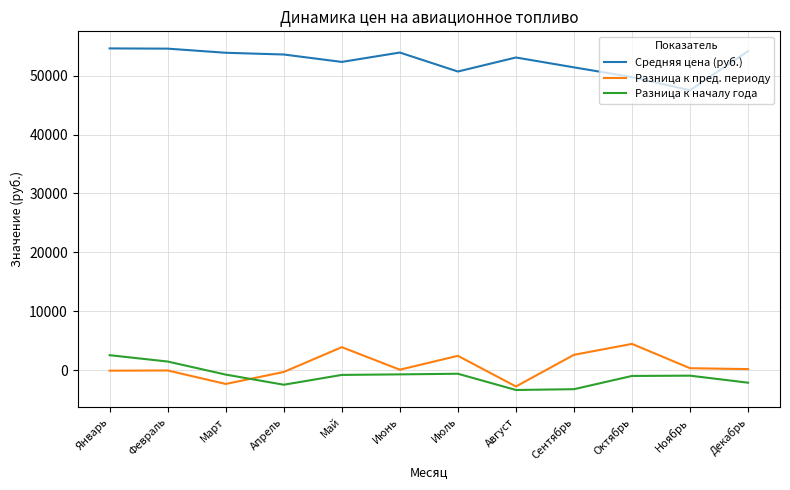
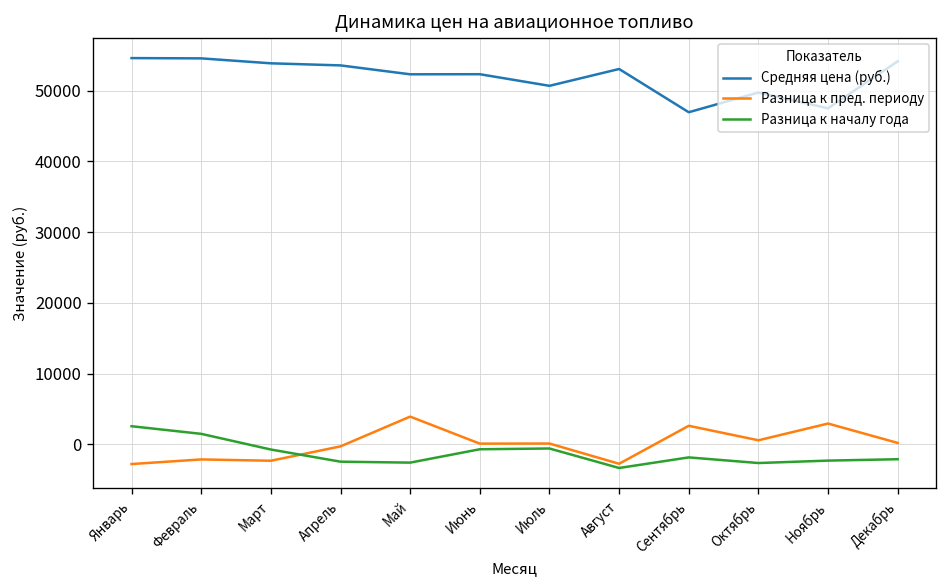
  {
    "Средняя цена (руб.)": {
      "Январь": 55000,
      "Февраль": 55000,
      "Март": 54000,
      "Апрель": 54000,
      "Май": 52000,
-     "Июнь": 54000,
+     "Июнь": 52000,
      "Июль": 51000,
      "Август": 53000,
-     "Сентябрь": 51000
+     "Сентябрь": 47000
    },
    "Разница к пред. периоду": {
-     "Январь": 0,
-     "Февраль": 0,
+     "Январь": -3000,
+     "Февраль": -2000,
      "Март": -2000,
      "Апрель": 0,
      "Май": 4000,
      "Июнь": 0,
-     "Июль": 2000,
+     "Июль": 0,
      "Август": -3000,
      "Сентябрь": 3000,
-     "Октябрь": 4000,
-     "Ноябрь": 0,
+     "Октябрь": 1000,
+     "Ноябрь": 3000,
      "Декабрь": 0
    },
    "Разница к началу года": {
      "Январь": 3000,
      "Февраль": 1000,
      "Март": -1000,
      "Апрель": -2000,
-     "Май": -1000,
+     "Май": -3000,
      "Июнь": -1000,
      "Июль": -1000,
      "Август": -3000,
-     "Сентябрь": -3000,
-     "Октябрь": -1000,
-     "Ноябрь": -1000,
+     "Сентябрь": -2000,
+     "Октябрь": -3000,
+     "Ноябрь": -2000,
      "Декабрь": -2000
    }
  }
